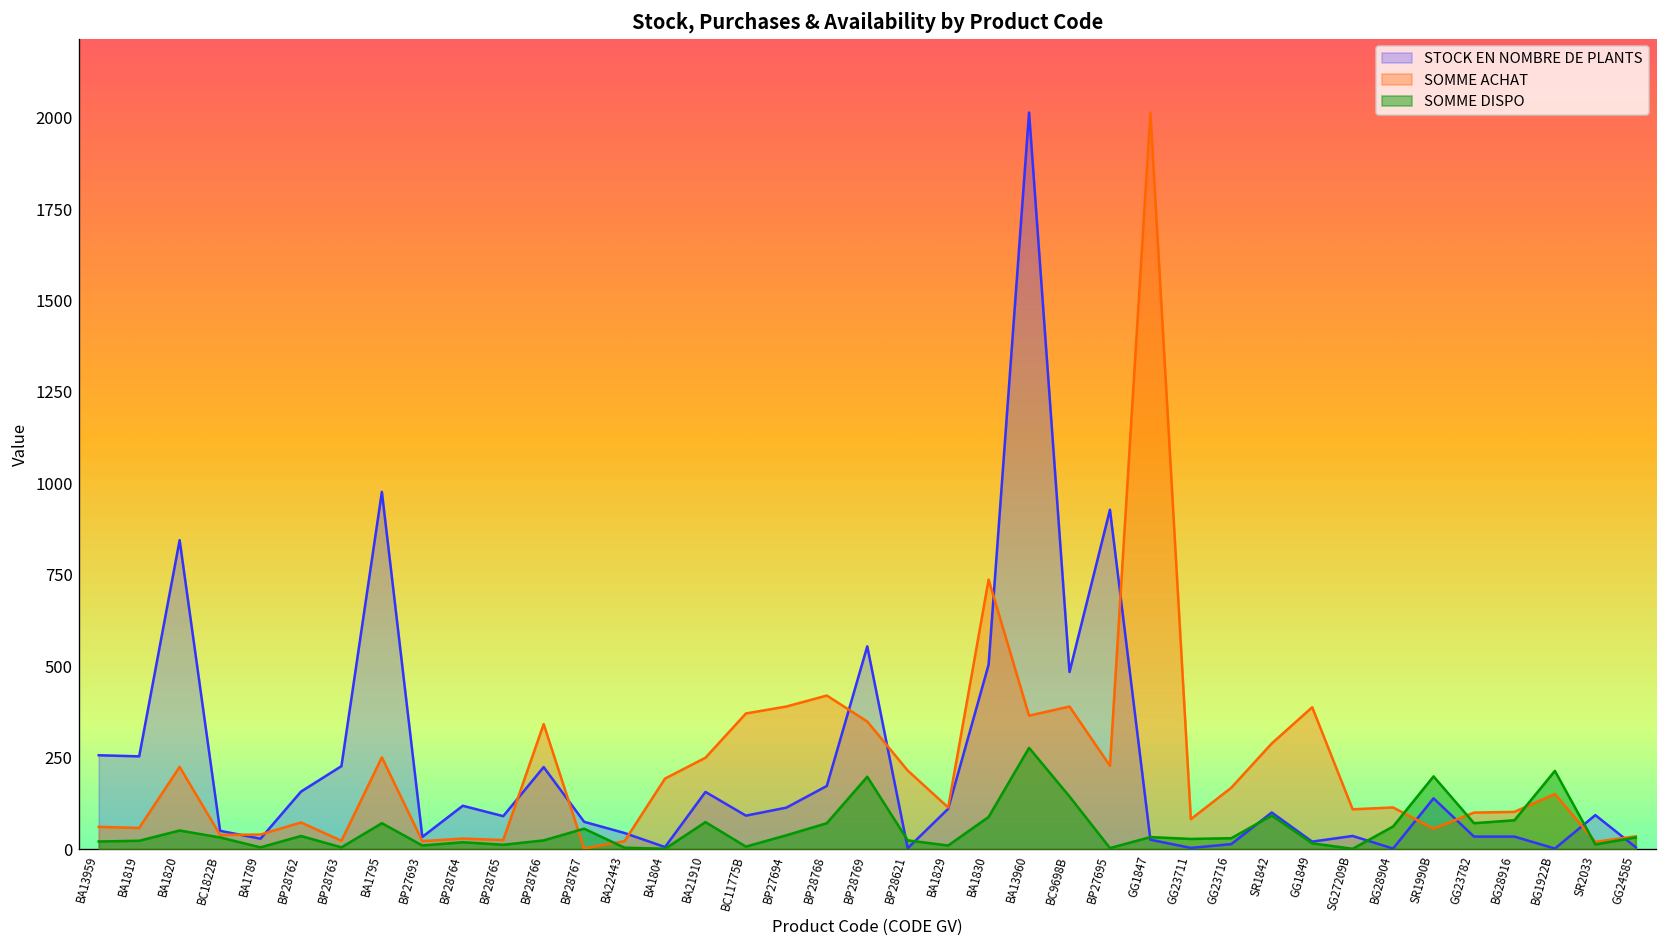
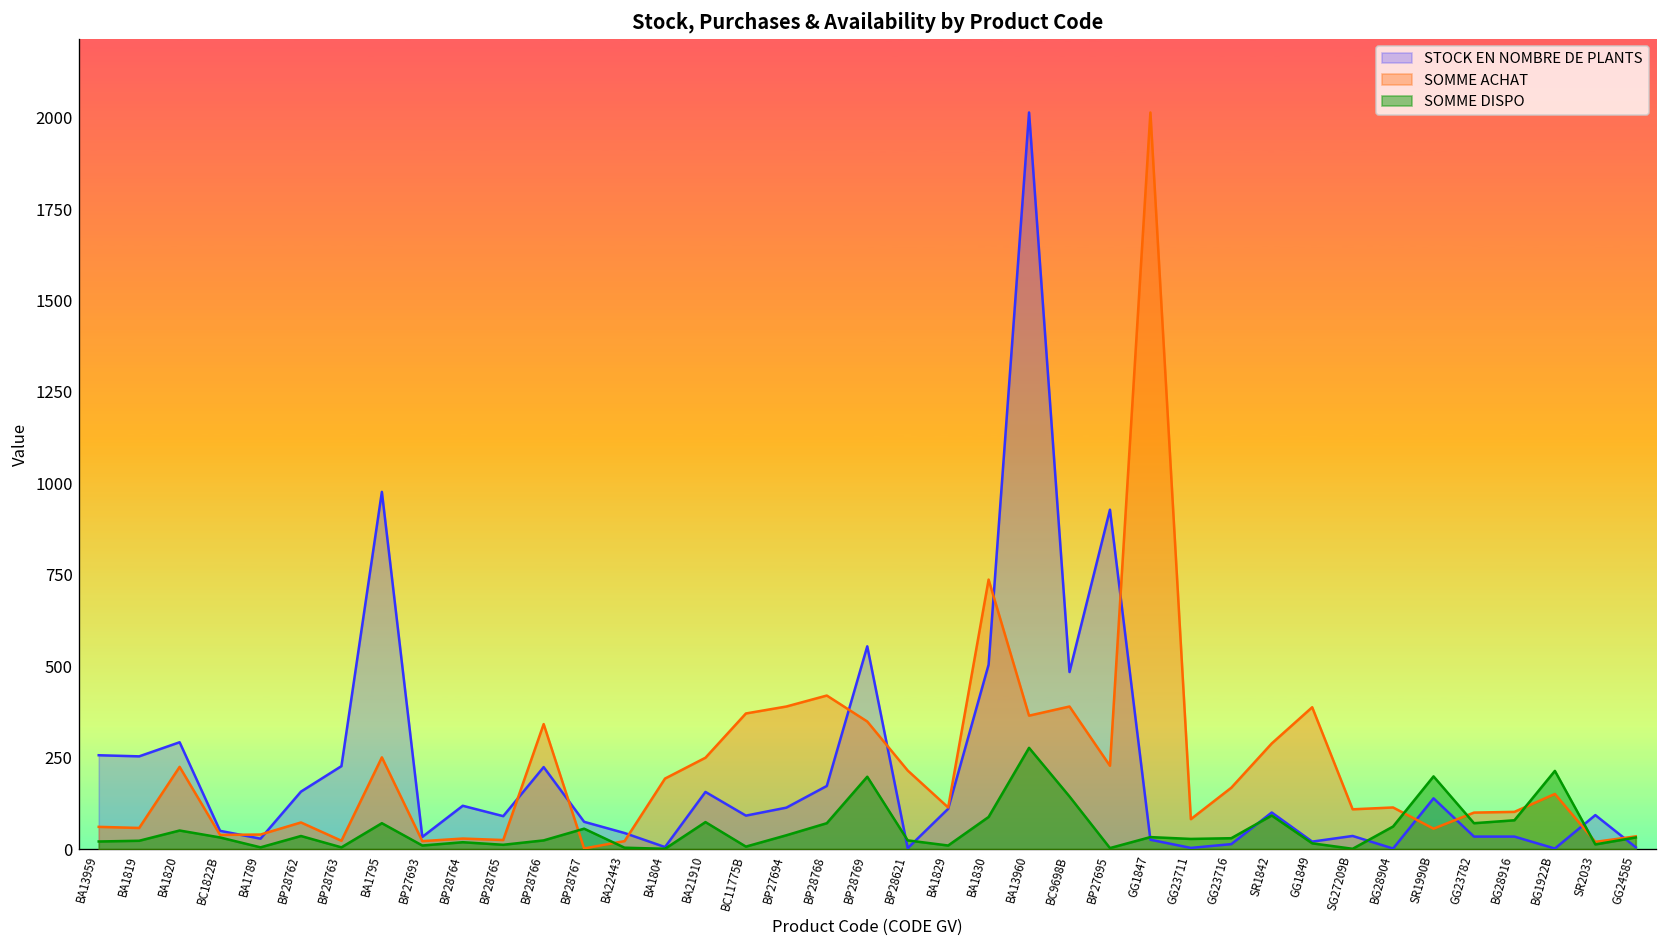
  {
    "STOCK EN NOMBRE DE PLANTS": {
      "BA13959": 260,
      "BA1819": 250,
-     "BA1820": 840,
+     "BA1820": 290,
      "BC1822B": 50,
      "BA1789": 30,
      "BP28762": 160,
      "BP28763": 230,
      "BA1795": 980,
      "BP27693": 30,
      "BP28764": 120,
      "BP28765": 90,
      "BP28766": 220,
      "BP28767": 70,
      "BA22443": 40,
      "BA21910": 160,
      "BC11775B": 90,
      "BP27694": 110,
      "BP28768": 170,
      "BP28769": 550,
      "BP28621": 0,
      "BA1830": 500,
      "BA13960": 2010,
      "BC9698B": 480,
      "BP27695": 930,
      "GG23711": 0,
      "GG23716": 10,
      "SG27209B": 40,
      "BG28904": 0,
      "SR1990B": 140,
      "GG23782": 30,
      "BG28916": 30,
      "BG1922B": 0,
      "SR2033": 90,
      "GG24585": 10
    },
    "SOMME ACHAT": {
      "BA13959": 60,
      "BA1819": 60,
      "BA1820": 230,
      "BA1789": 40,
      "BP28762": 70,
      "BP28763": 20,
      "BA1795": 250,
      "BP27693": 20,
      "BP28764": 30,
      "BP28765": 30,
      "BP28766": 340,
      "BP28767": 0,
      "BA22443": 20,
      "BA1804": 190,
      "BA21910": 250,
      "BC11775B": 370,
      "BP27694": 390,
      "BP28768": 420,
      "BP28769": 350,
      "BP28621": 220,
      "BA1830": 740,
      "BA13960": 370,
      "BC9698B": 390,
      "BP27695": 230,
      "GG1847": 2010,
      "GG23711": 80,
      "GG23716": 170,
      "SR1842": 290,
      "GG1849": 390,
      "SG27209B": 110,
      "BG28904": 110,
      "SR1990B": 60,
      "GG23782": 100,
      "BG28916": 100,
      "BG1922B": 150
    },
    "SOMME DISPO": {
      "BA13959": 20,
      "BA1819": 20,
      "BA1820": 50,
      "BA1789": 10,
      "BP28762": 40,
      "BP28763": 10,
      "BA1795": 70,
      "BP27693": 10,
      "BP28764": 20,
      "BP28765": 10,
      "BP28766": 20,
      "BP28767": 60,
      "BA22443": 0,
      "BA21910": 70,
      "BC11775B": 10,
      "BP27694": 40,
      "BP28768": 70,
      "BP28769": 200,
      "BP28621": 20,
      "BA1829": 10,
      "BA1830": 90,
      "BA13960": 280,
      "BC9698B": 140,
      "BP27695": 0,
      "GG23711": 30,
      "GG23716": 30,
      "SG27209B": 0,
      "BG28904": 60,
      "SR1990B": 200,
      "GG23782": 70,
      "BG28916": 80,
      "BG1922B": 210
    }
  }
